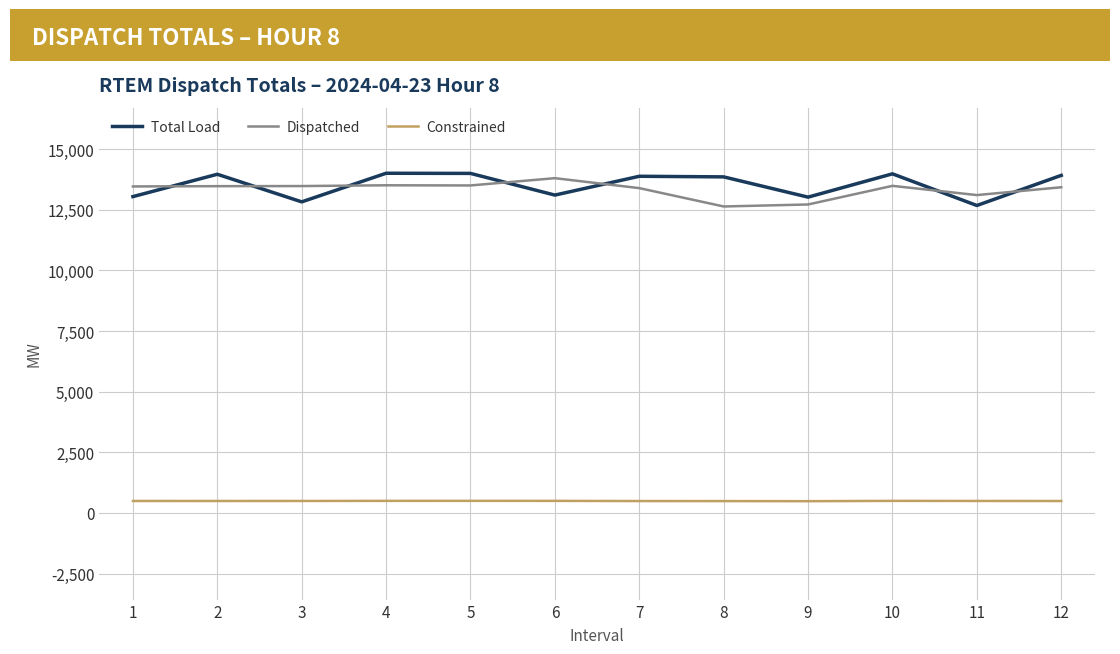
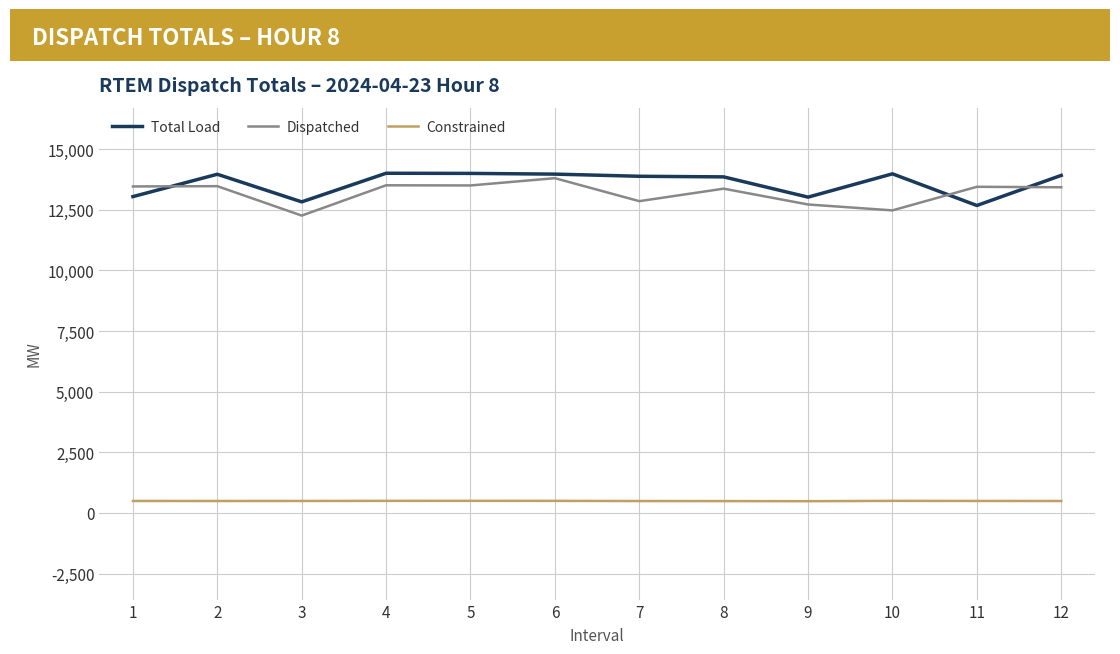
  {
    "Total Load": {
      "1": "13,000",
      "2": "14,000",
      "3": "12,800",
      "4": "14,000",
      "5": "14,000",
-     "6": "13,100",
+     "6": "14,000",
      "7": "13,900",
      "8": "13,900",
      "9": "13,000",
      "10": "14,000",
      "11": "12,700",
      "12": "13,900"
    },
    "Dispatched": {
      "1": "13,500",
      "2": "13,500",
-     "3": "13,500",
+     "3": "12,300",
      "4": "13,500",
      "5": "13,500",
      "6": "13,800",
-     "7": "13,400",
-     "8": "12,600",
+     "7": "12,900",
+     "8": "13,400",
      "9": "12,700",
-     "10": "13,500",
-     "11": "13,100",
+     "10": "12,500",
+     "11": "13,400",
      "12": "13,400"
    },
    "Constrained": {
      "1": "500",
      "2": "500",
      "3": "500",
      "4": "500",
      "5": "500",
      "6": "500",
      "7": "500",
      "8": "500",
      "9": "500",
      "10": "500",
      "11": "500",
      "12": "500"
    }
  }
